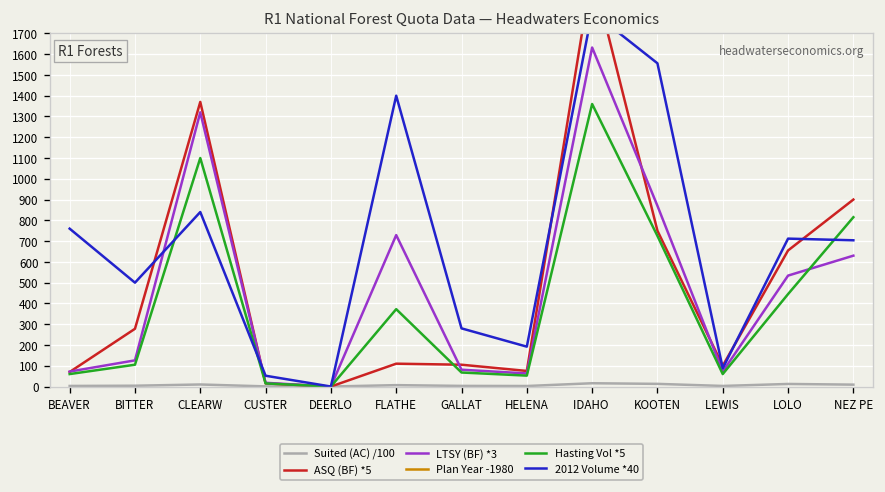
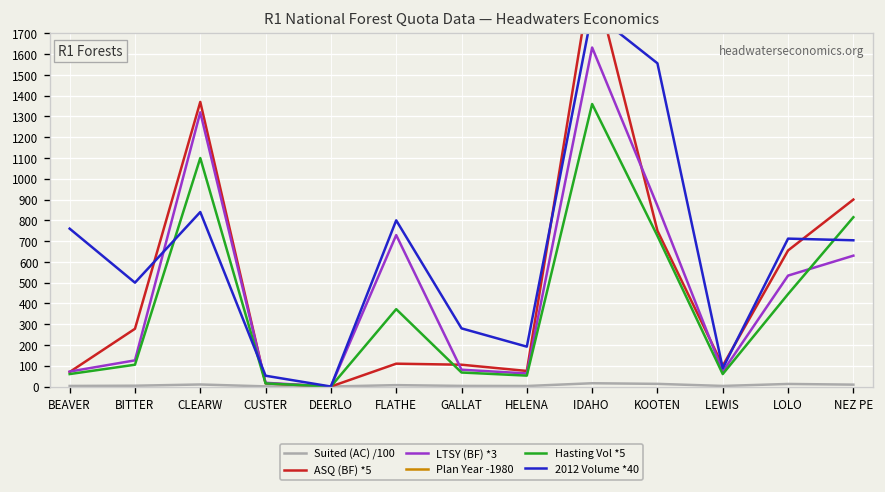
  {
    "Suited (AC) /100": {
      "BEAVER": 0,
      "BITTER": 0,
      "CLEARW": 10,
      "FLATHE": 10,
      "GALLAT": 0,
      "HELENA": 0,
      "IDAHO": 20,
      "KOOTEN": 10,
      "LEWIS": 0,
      "LOLO": 10,
      "NEZ PE": 10
    },
    "ASQ (BF) *5": {
      "BITTER": 280,
      "CLEARW": 1370,
      "FLATHE": 110,
      "GALLAT": 110,
      "KOOTEN": 750,
      "LOLO": 660,
      "NEZ PE": 900
    },
    "LTSY (BF) *3": {
      "BITTER": 130,
      "CLEARW": 1320,
      "FLATHE": 730,
      "IDAHO": 1630,
      "KOOTEN": 870,
      "LOLO": 530,
      "NEZ PE": 630
    },
    "Hasting Vol *5": {
      "BITTER": 110,
      "CLEARW": 1100,
      "FLATHE": 370,
      "IDAHO": 1360,
      "KOOTEN": 730,
      "LOLO": 450,
      "NEZ PE": 820
    },
    "2012 Volume *40": {
      "BEAVER": 760,
      "BITTER": 500,
      "CLEARW": 840,
      "CUSTER": 50,
-     "FLATHE": 1400,
+     "FLATHE": 800,
      "GALLAT": 280,
      "HELENA": 190,
      "KOOTEN": 1560,
      "LOLO": 710,
      "NEZ PE": 700
    }
  }
